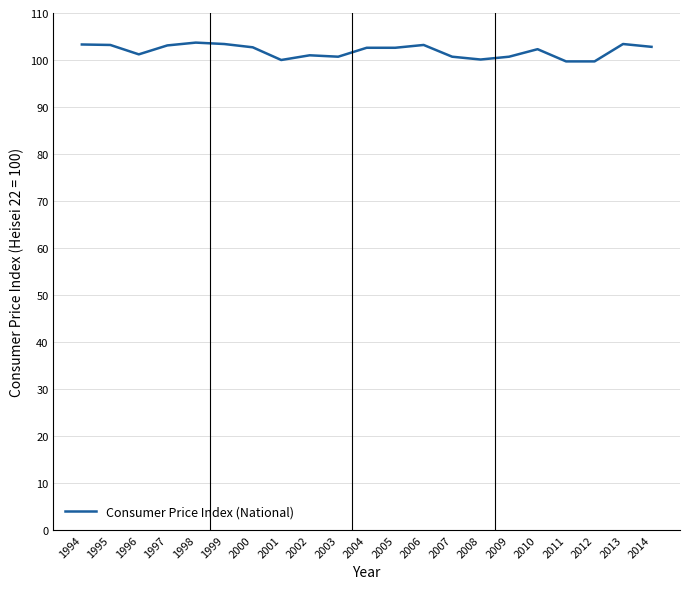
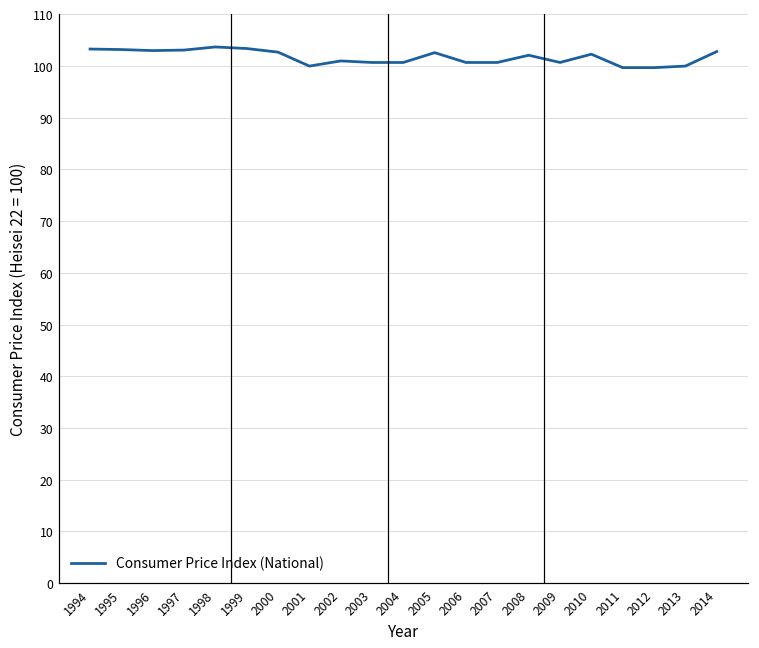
  {
    "1994": 103,
    "1995": 103,
-   "1996": 101,
+   "1996": 103,
    "1997": 103,
    "1998": 104,
    "1999": 103,
    "2000": 103,
    "2001": 100,
    "2002": 101,
    "2003": 101,
-   "2004": 103,
+   "2004": 101,
    "2005": 103,
-   "2006": 103,
+   "2006": 101,
    "2007": 101,
-   "2008": 100,
+   "2008": 102,
    "2009": 101,
    "2010": 102,
    "2011": 100,
    "2012": 100,
-   "2013": 103,
+   "2013": 100,
    "2014": 103
  }
